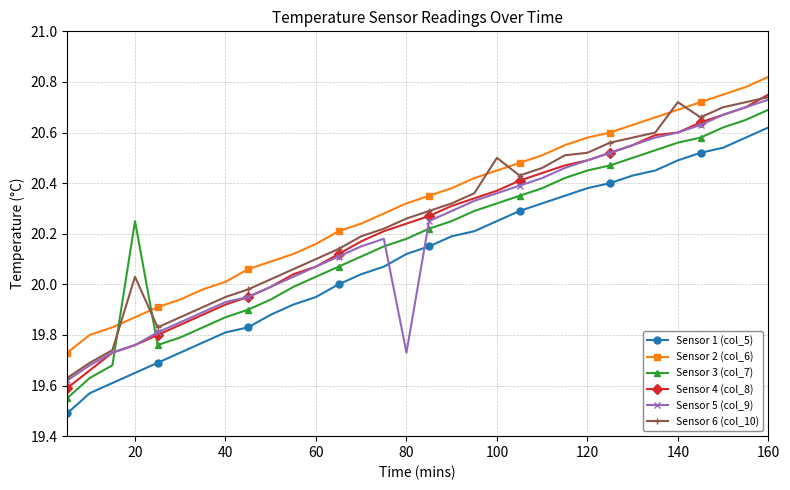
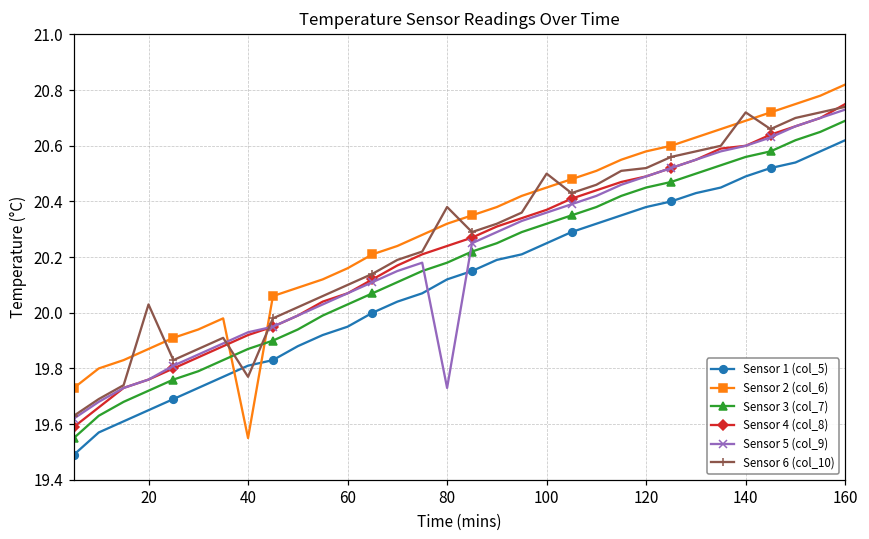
  {
    "Sensor 1 (col_5)": {
      "20": 19.65,
      "40": 19.81,
      "60": 19.95,
      "80": 20.12,
      "100": 20.25,
      "120": 20.38,
      "140": 20.49,
      "160": 20.62
    },
    "Sensor 2 (col_6)": {
      "20": 19.87,
-     "40": 20.01,
+     "40": 19.55,
      "60": 20.16,
      "80": 20.32,
      "100": 20.45,
      "120": 20.58,
      "140": 20.69,
      "160": 20.82
    },
    "Sensor 3 (col_7)": {
-     "20": 20.25,
+     "20": 19.72,
      "40": 19.87,
      "60": 20.03,
      "80": 20.18,
      "100": 20.32,
      "120": 20.45,
      "140": 20.56,
      "160": 20.69
    },
    "Sensor 4 (col_8)": {
      "80": 20.24,
      "100": 20.37
    },
    "Sensor 5 (col_9)": {
      "80": 19.73,
      "100": 20.36
    },
    "Sensor 6 (col_10)": {
      "20": 20.03,
-     "40": 19.95,
+     "40": 19.77,
      "60": 20.10,
-     "80": 20.26,
+     "80": 20.38,
      "100": 20.50,
      "120": 20.52,
      "140": 20.72
    }
  }
